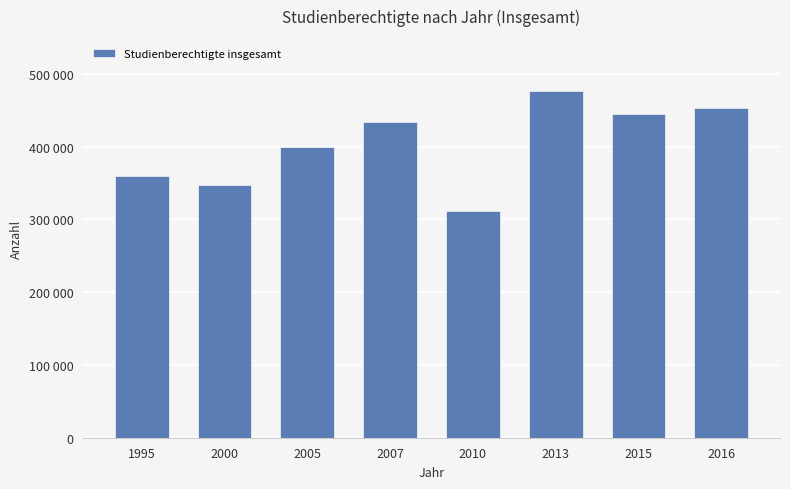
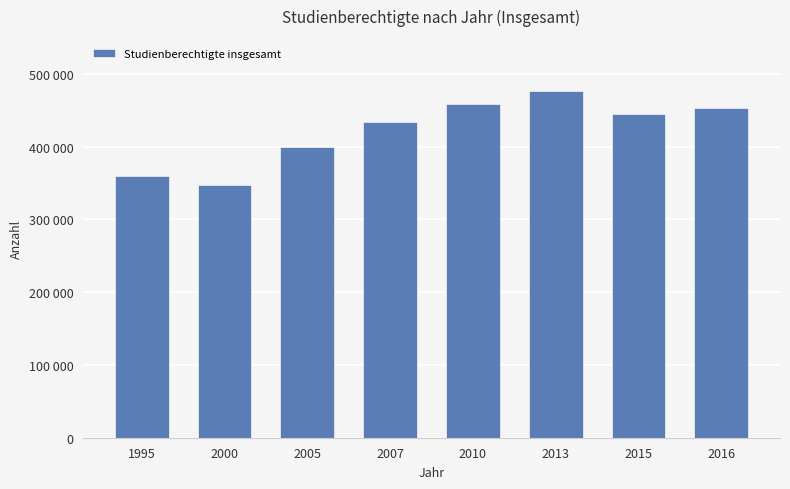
  {
    "1995": 360000,
    "2000": 350000,
    "2005": 400000,
    "2007": 430000,
-   "2010": 310000,
+   "2010": 460000,
    "2013": 480000,
    "2015": 440000,
    "2016": 450000
  }
